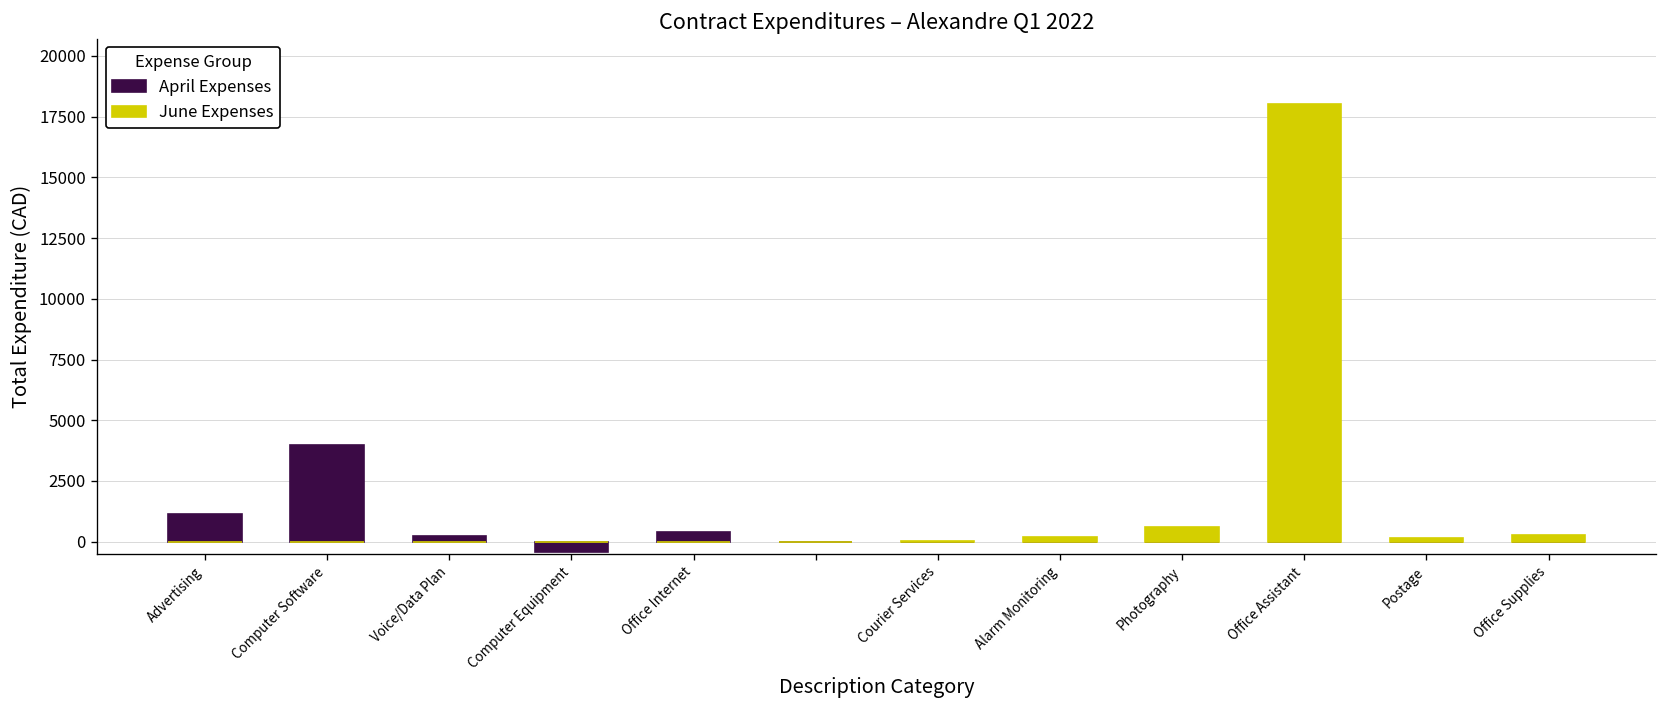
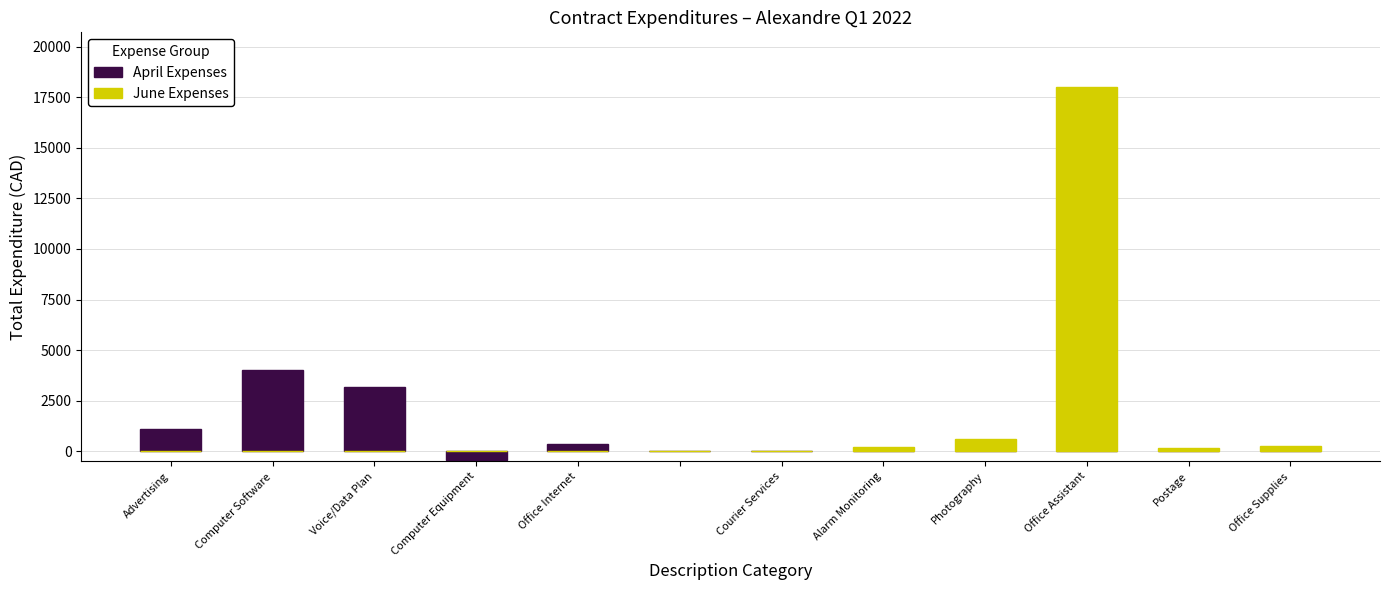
  {
    "April Expenses": {
      "Advertising": 1100,
      "Computer Software": 4000,
-     "Voice/Data Plan": 200,
+     "Voice/Data Plan": 3200,
      "Computer Equipment": -400,
      "Office Internet": 400,
      "Courier Services": 0,
      "Alarm Monitoring": 0,
      "Photography": 0,
      "Office Assistant": 0,
      "Postage": 0,
      "Office Supplies": 0
    },
    "June Expenses": {
      "Advertising": 0,
      "Computer Software": 0,
      "Voice/Data Plan": 0,
      "Computer Equipment": 0,
      "Office Internet": 0,
      "Alarm Monitoring": 200,
      "Photography": 600,
      "Office Assistant": 18000,
      "Postage": 200,
      "Office Supplies": 300
    }
  }
